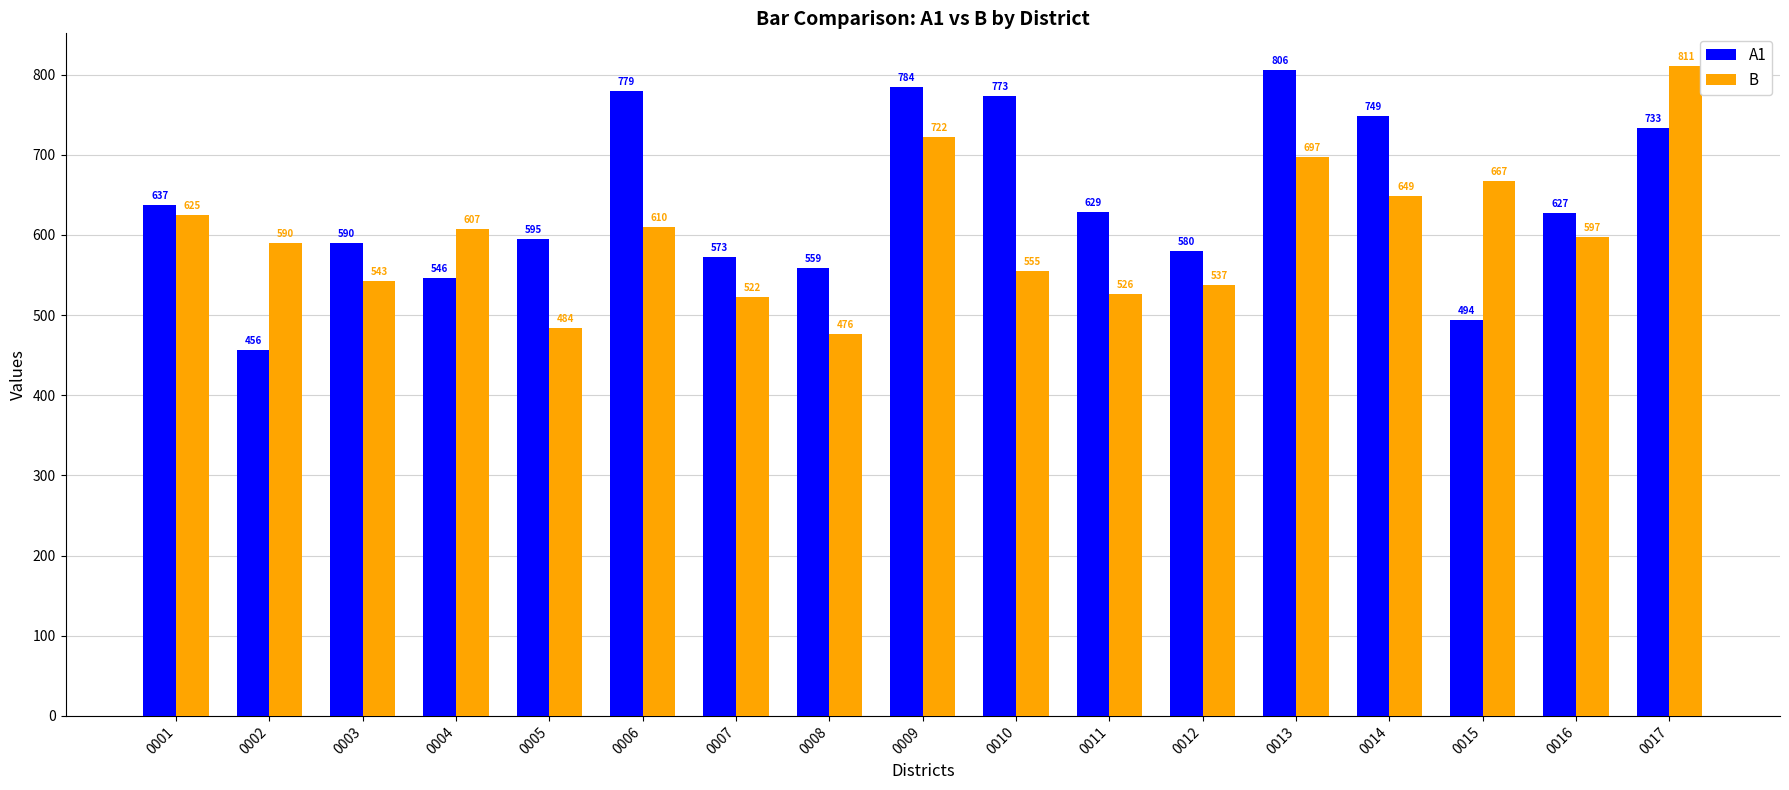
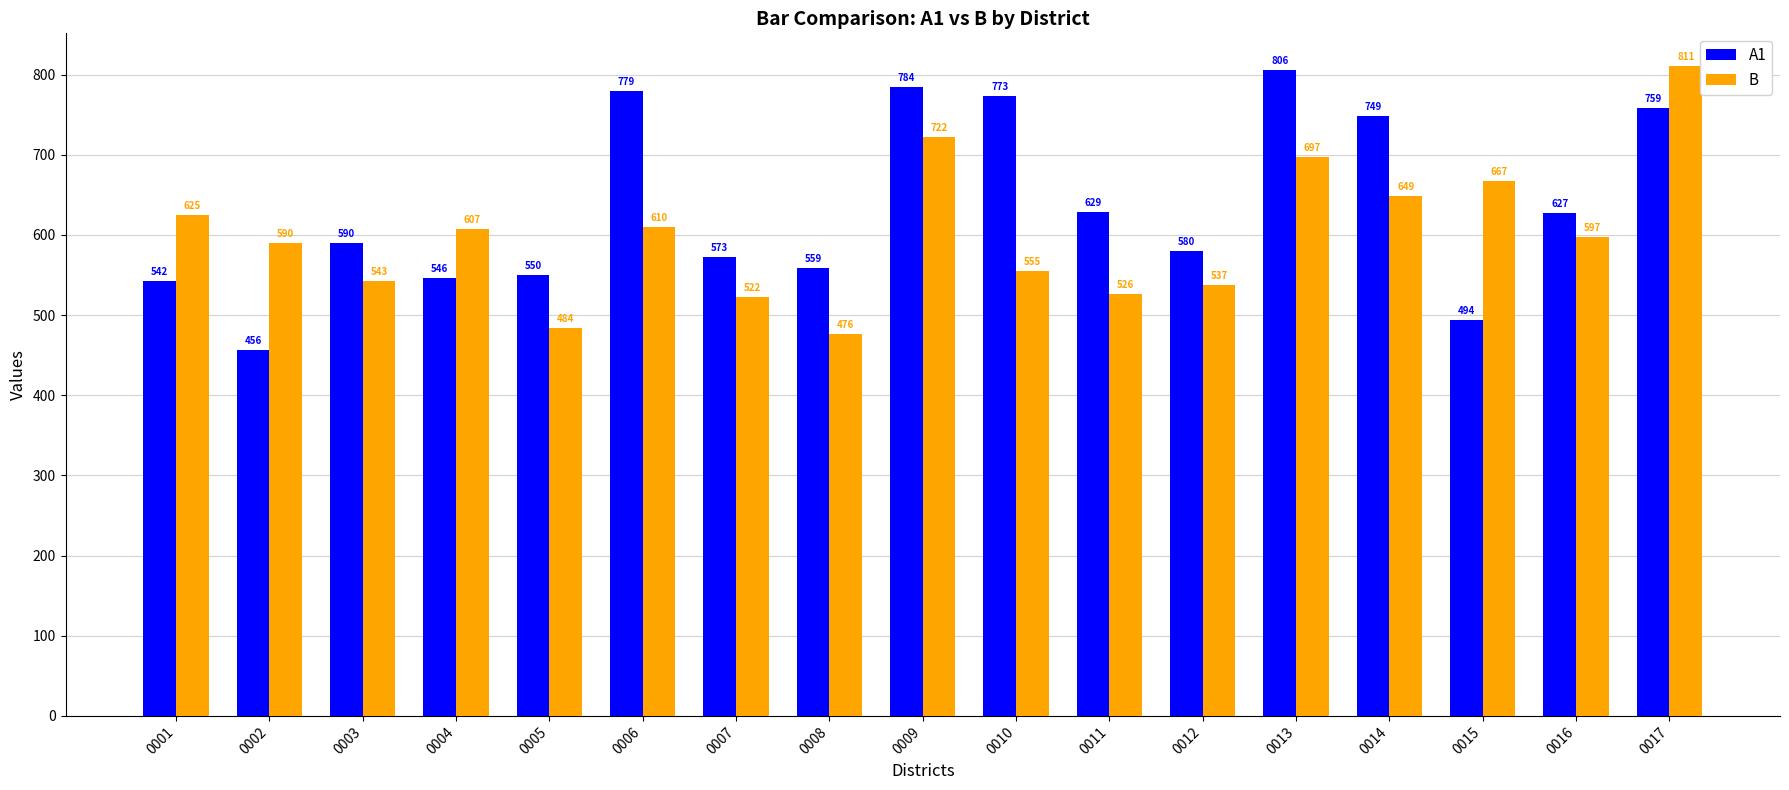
  {
    "A1": {
-     "0001": 637,
+     "0001": 542,
      "0002": 456,
      "0003": 590,
      "0004": 546,
-     "0005": 595,
+     "0005": 550,
      "0006": 779,
      "0007": 573,
      "0008": 559,
      "0009": 784,
      "0010": 773,
      "0011": 629,
      "0012": 580,
      "0013": 806,
      "0014": 749,
      "0015": 494,
      "0016": 627,
-     "0017": 733
+     "0017": 759
    },
    "B": {
      "0001": 625,
      "0002": 590,
      "0003": 543,
      "0004": 607,
      "0005": 484,
      "0006": 610,
      "0007": 522,
      "0008": 476,
      "0009": 722,
      "0010": 555,
      "0011": 526,
      "0012": 537,
      "0013": 697,
      "0014": 649,
      "0015": 667,
      "0016": 597,
      "0017": 811
    }
  }
